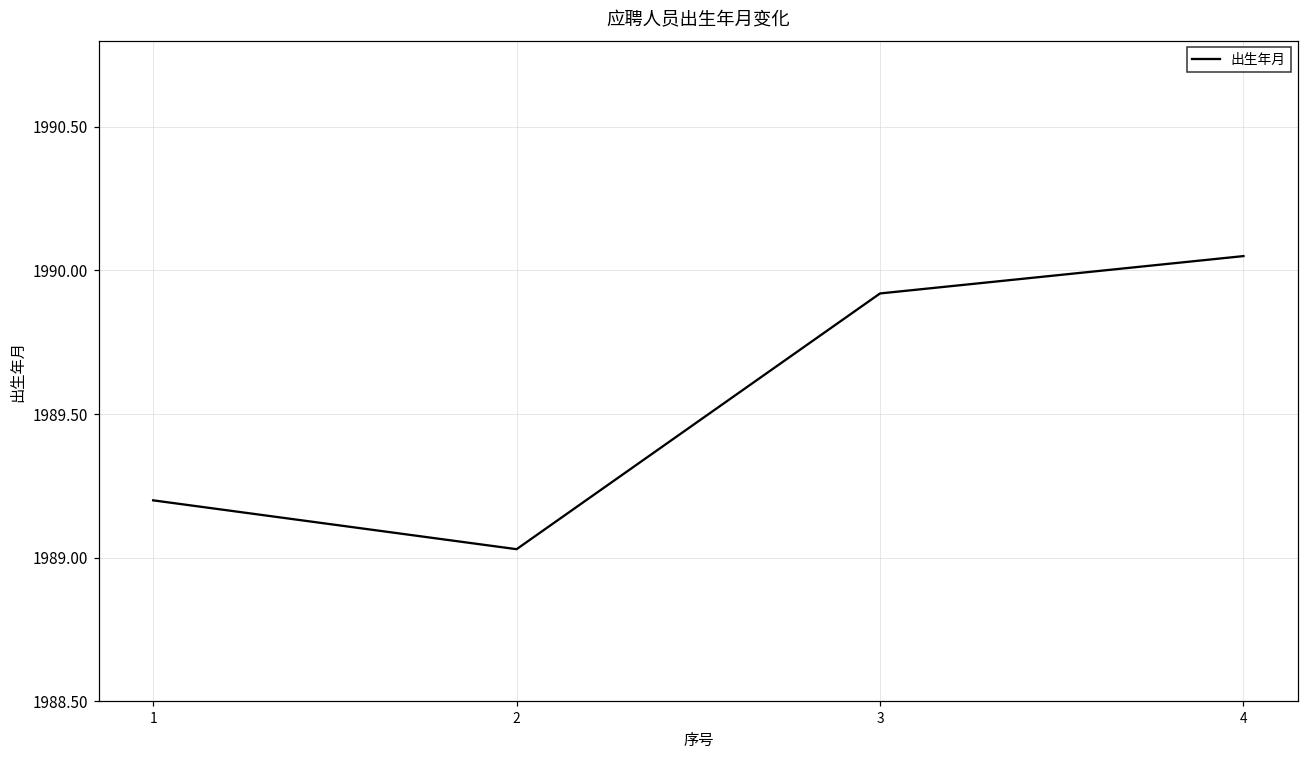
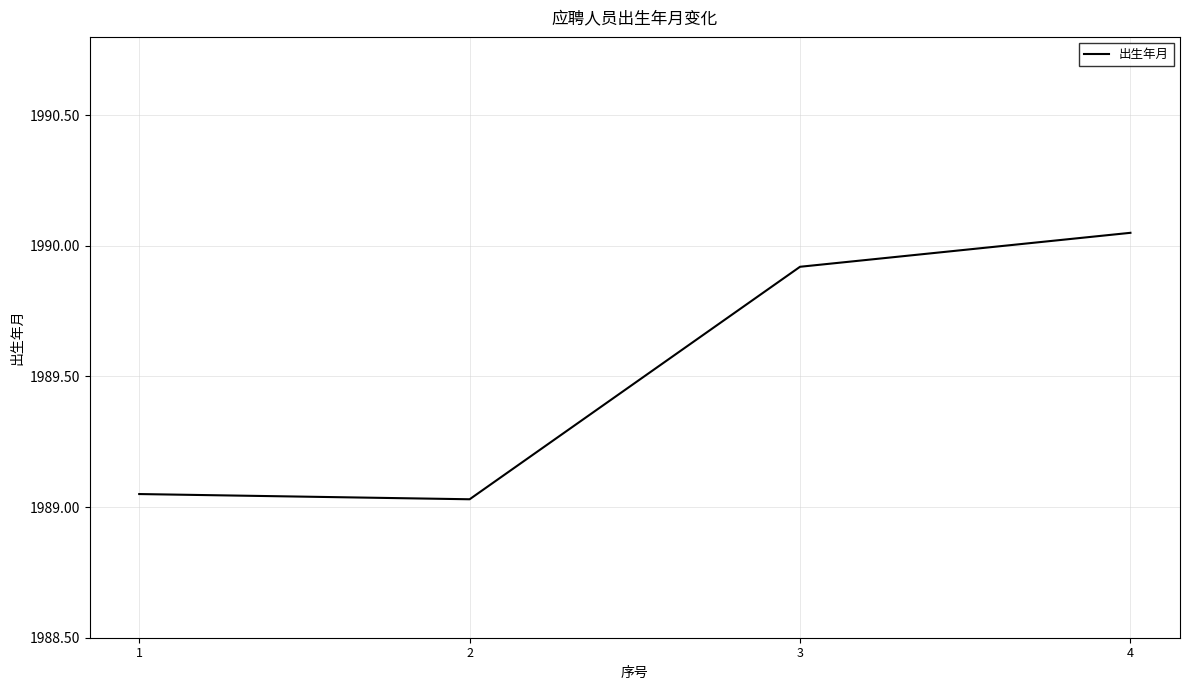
  {
-   "1": 1989.20,
+   "1": 1989.05,
    "2": 1989.03,
    "3": 1989.92,
    "4": 1990.05
  }
